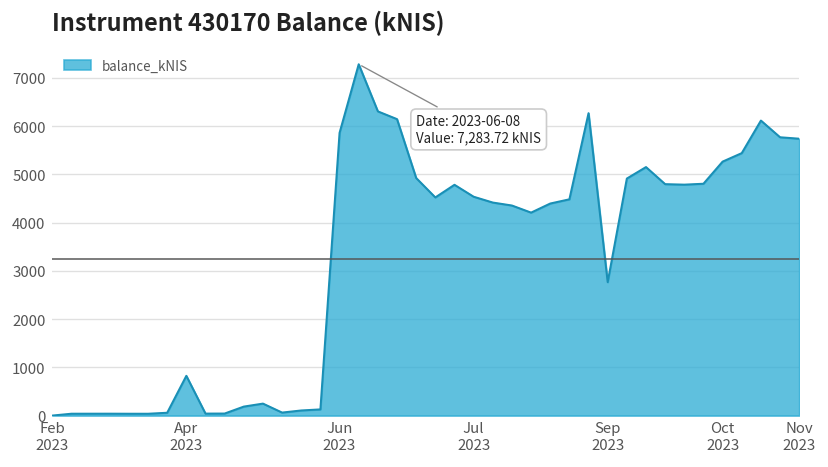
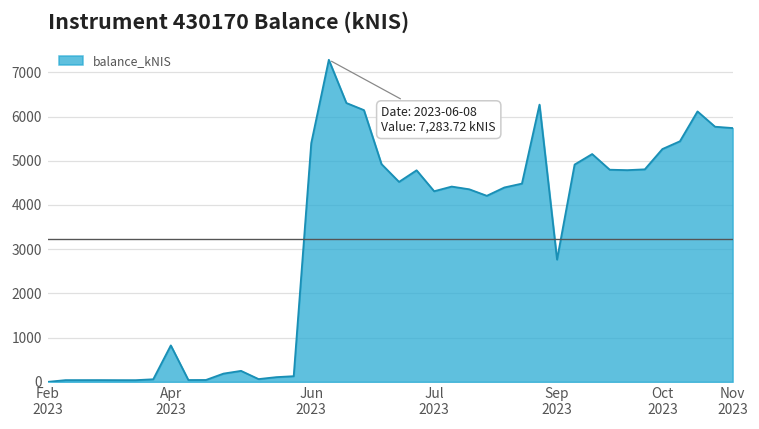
  {
    "Feb 2023": 0,
    "Apr 2023": 800,
-   "Jun 2023": 5900,
-   "Jul 2023": 4500,
+   "Jun 2023": 5400,
+   "Jul 2023": 4300,
    "Sep 2023": 2800,
    "Oct 2023": 5300,
    "Nov 2023": 5700
  }
